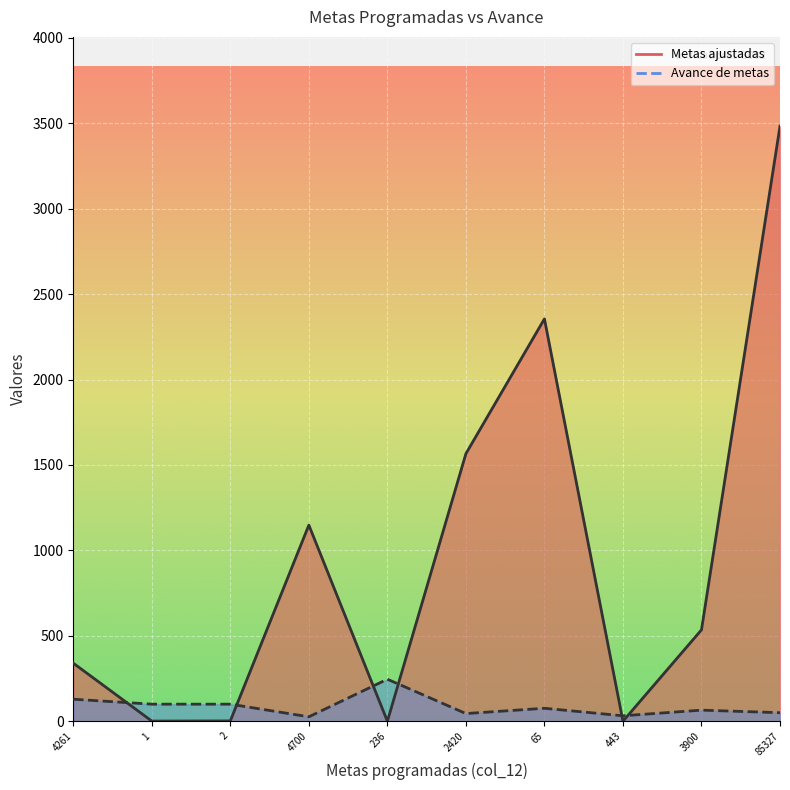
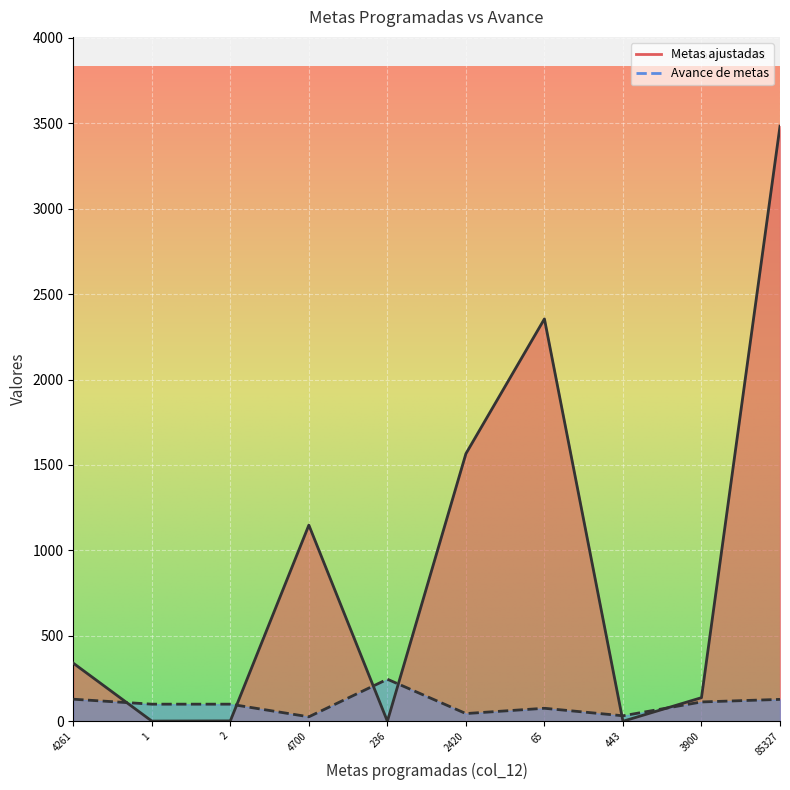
  {
    "Metas ajustadas": {
      "4261": 340,
      "1": 0,
      "2": 0,
      "4700": 1150,
      "236": 0,
      "2420": 1570,
      "65": 2360,
      "443": 0,
-     "3900": 540,
+     "3900": 140,
      "85327": 3480
    },
    "Avance de metas": {
      "4261": 130,
      "1": 100,
      "2": 100,
      "4700": 30,
      "236": 250,
      "2420": 50,
      "65": 80,
      "443": 30,
-     "3900": 70,
-     "85327": 50
+     "3900": 110,
+     "85327": 130
    }
  }
